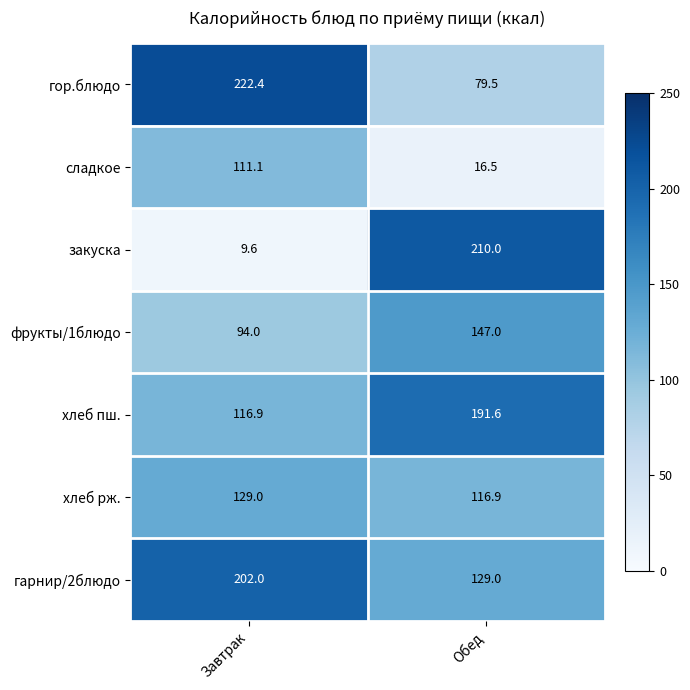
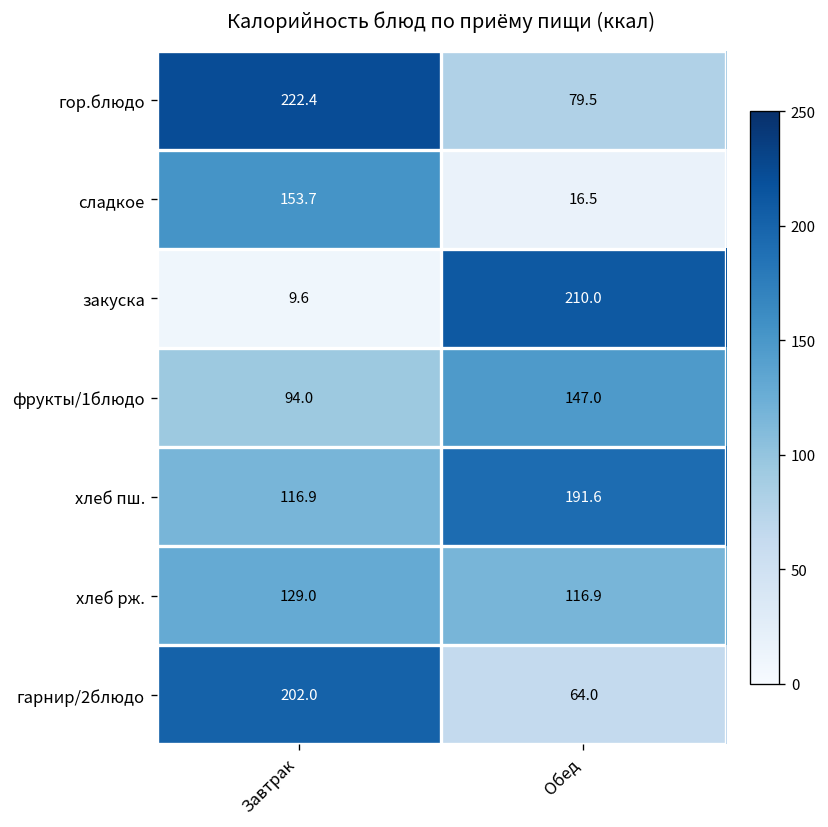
  {
    "гор.блюдо": {
      "Завтрак": 222.4,
      "Обед": 79.5
    },
    "сладкое": {
-     "Завтрак": 111.1,
+     "Завтрак": 153.7,
      "Обед": 16.5
    },
    "закуска": {
      "Завтрак": 9.6,
      "Обед": 210.0
    },
    "фрукты/1блюдо": {
      "Завтрак": 94.0,
      "Обед": 147.0
    },
    "хлеб пш.": {
      "Завтрак": 116.9,
      "Обед": 191.6
    },
    "хлеб рж.": {
      "Завтрак": 129.0,
      "Обед": 116.9
    },
    "гарнир/2блюдо": {
      "Завтрак": 202.0,
-     "Обед": 129.0
+     "Обед": 64.0
    }
  }
